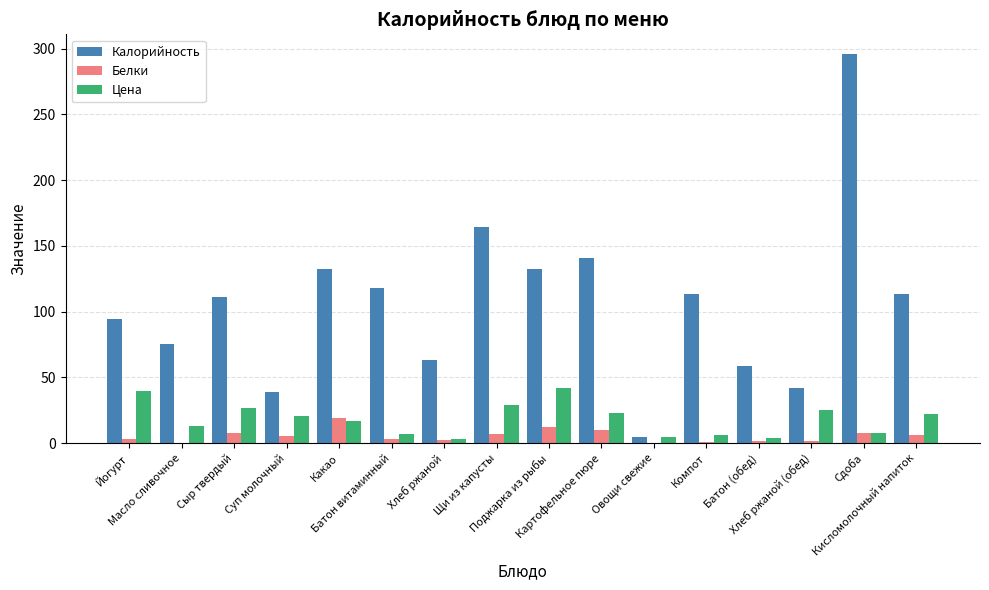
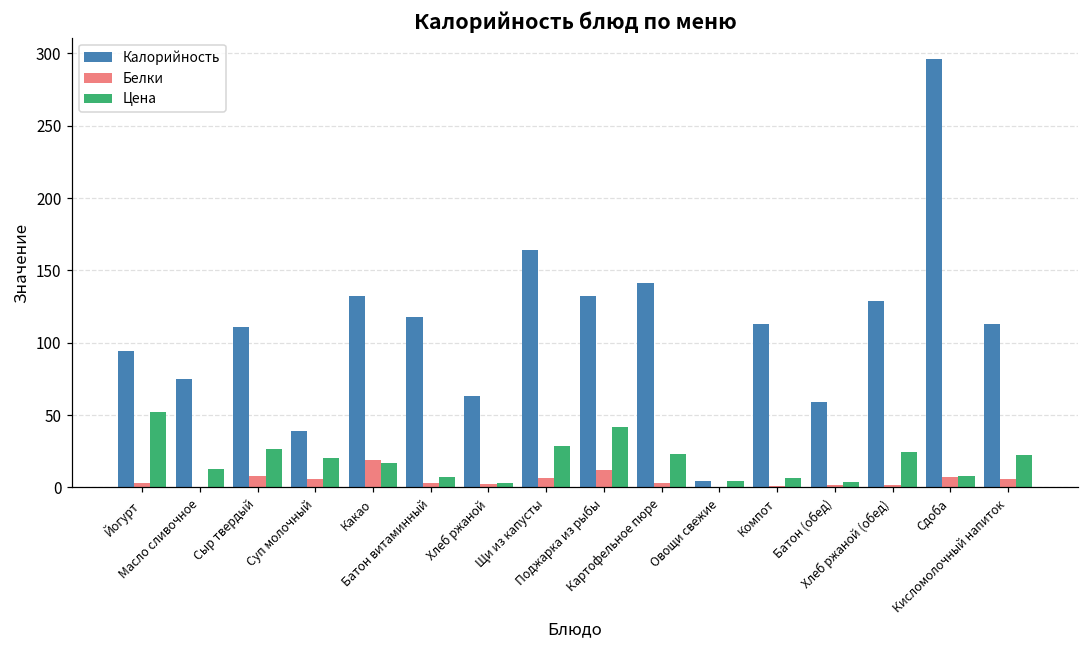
  {
    "Калорийность": {
      "Йогурт": 94,
      "Масло сливочное": 75,
      "Сыр твердый": 111,
      "Суп молочный": 39,
      "Какао": 132,
      "Батон витаминный": 118,
      "Хлеб ржаной": 63,
      "Щи из капусты": 164,
      "Поджарка из рыбы": 132,
      "Картофельное пюре": 141,
      "Овощи свежие": 5,
      "Компот": 113,
      "Батон (обед)": 59,
-     "Хлеб ржаной (обед)": 42,
+     "Хлеб ржаной (обед)": 129,
      "Сдоба": 296,
      "Кисломолочный напиток": 113
    },
    "Белки": {
      "Йогурт": 3,
      "Сыр твердый": 8,
      "Суп молочный": 6,
      "Какао": 19,
      "Батон витаминный": 3,
      "Хлеб ржаной": 2,
      "Щи из капусты": 7,
      "Поджарка из рыбы": 12,
-     "Картофельное пюре": 10,
+     "Картофельное пюре": 3,
      "Сдоба": 8,
      "Кисломолочный напиток": 6
    },
    "Цена": {
-     "Йогурт": 40,
+     "Йогурт": 52,
      "Масло сливочное": 13,
      "Сыр твердый": 27,
      "Суп молочный": 21,
      "Какао": 17,
      "Батон витаминный": 7,
      "Хлеб ржаной": 3,
      "Щи из капусты": 29,
      "Поджарка из рыбы": 42,
      "Картофельное пюре": 23,
      "Овощи свежие": 5,
      "Компот": 6,
      "Батон (обед)": 4,
      "Хлеб ржаной (обед)": 25,
      "Сдоба": 8,
      "Кисломолочный напиток": 22
    }
  }
